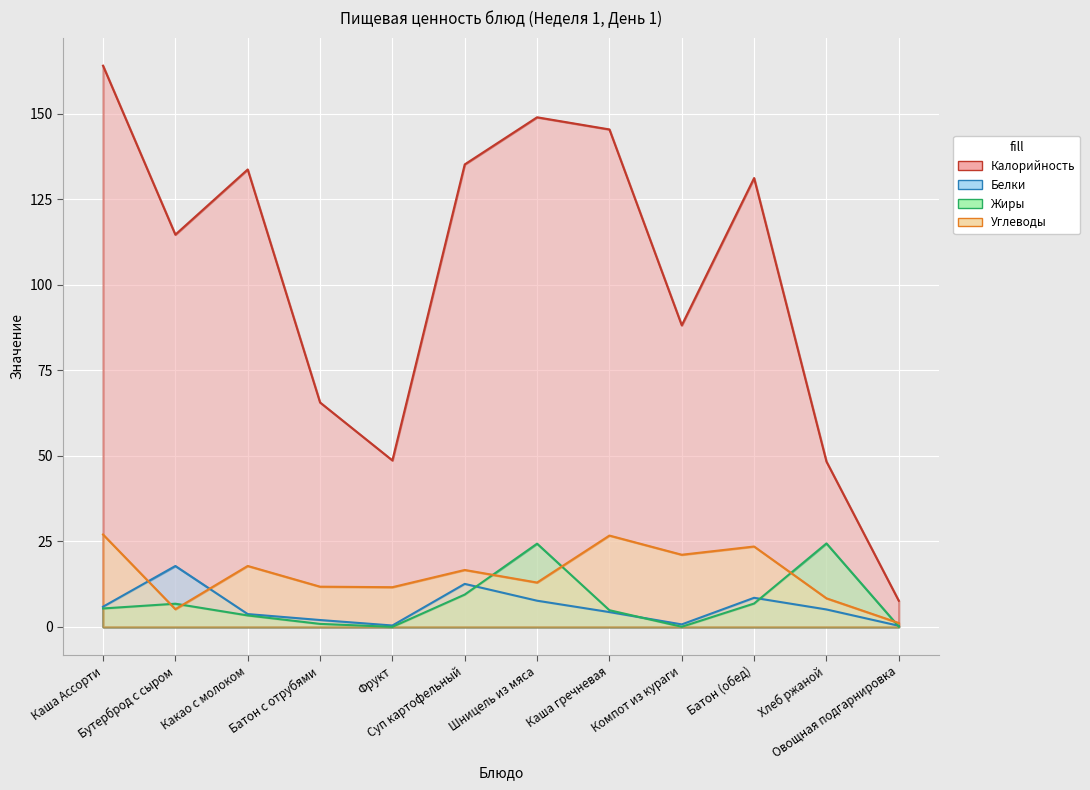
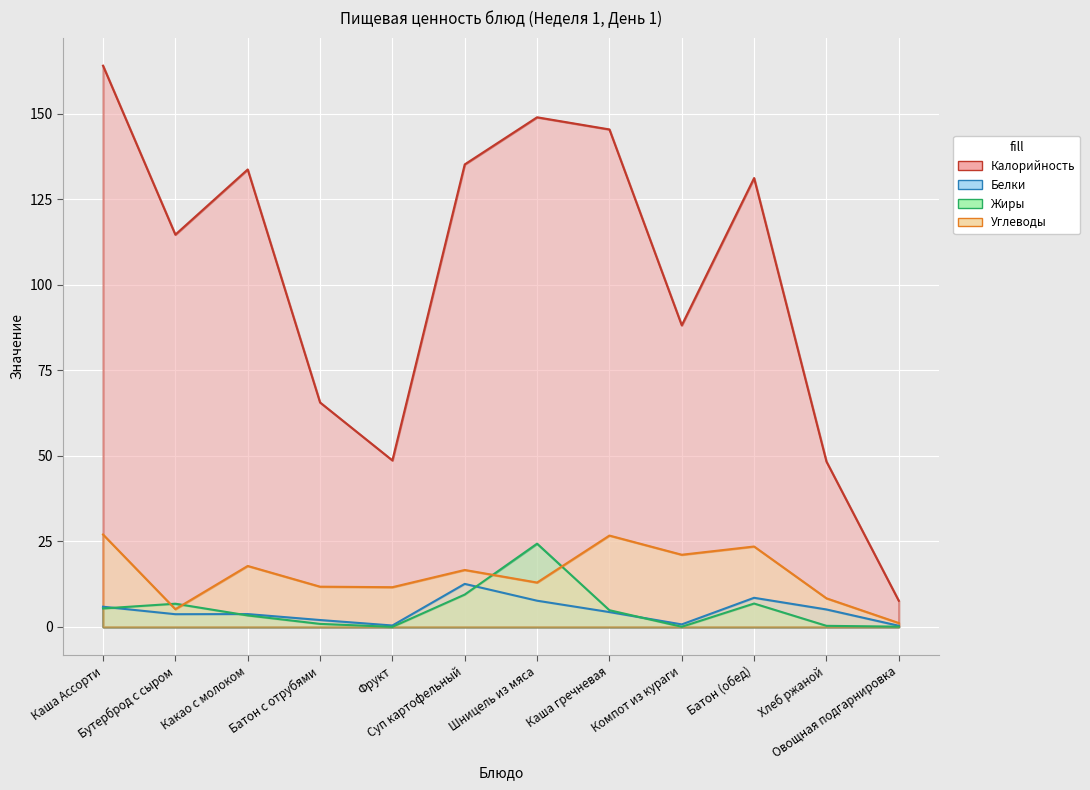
  {
    "Белки": {
-     "Бутерброд с сыром": 18,
+     "Бутерброд с сыром": 4,
      "Батон с отрубями": 2,
      "Суп картофельный": 13,
      "Шницель из мяса": 8,
      "Батон (обед)": 9,
      "Хлеб ржаной": 5
    },
    "Жиры": {
      "Бутерброд с сыром": 7,
      "Батон с отрубями": 1,
      "Суп картофельный": 9,
      "Шницель из мяса": 24,
      "Батон (обед)": 7,
-     "Хлеб ржаной": 24
+     "Хлеб ржаной": 0
    }
  }
